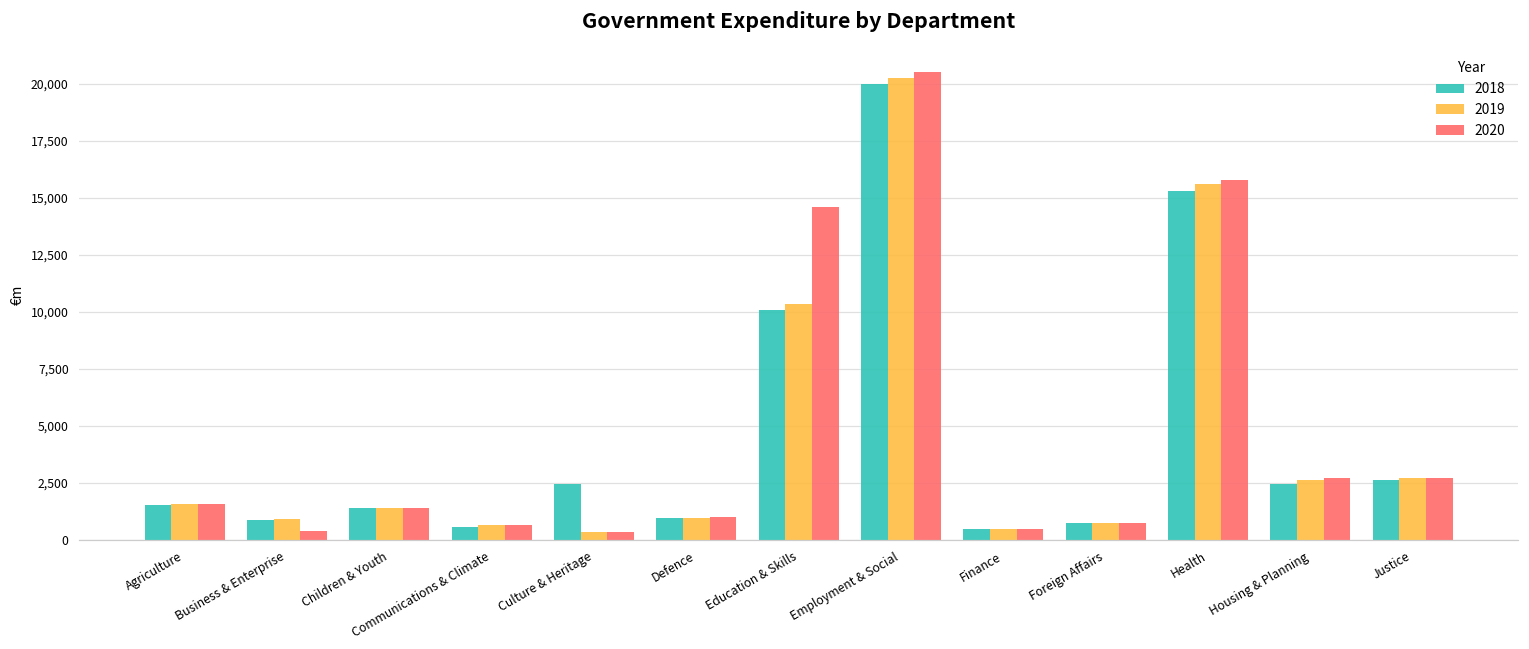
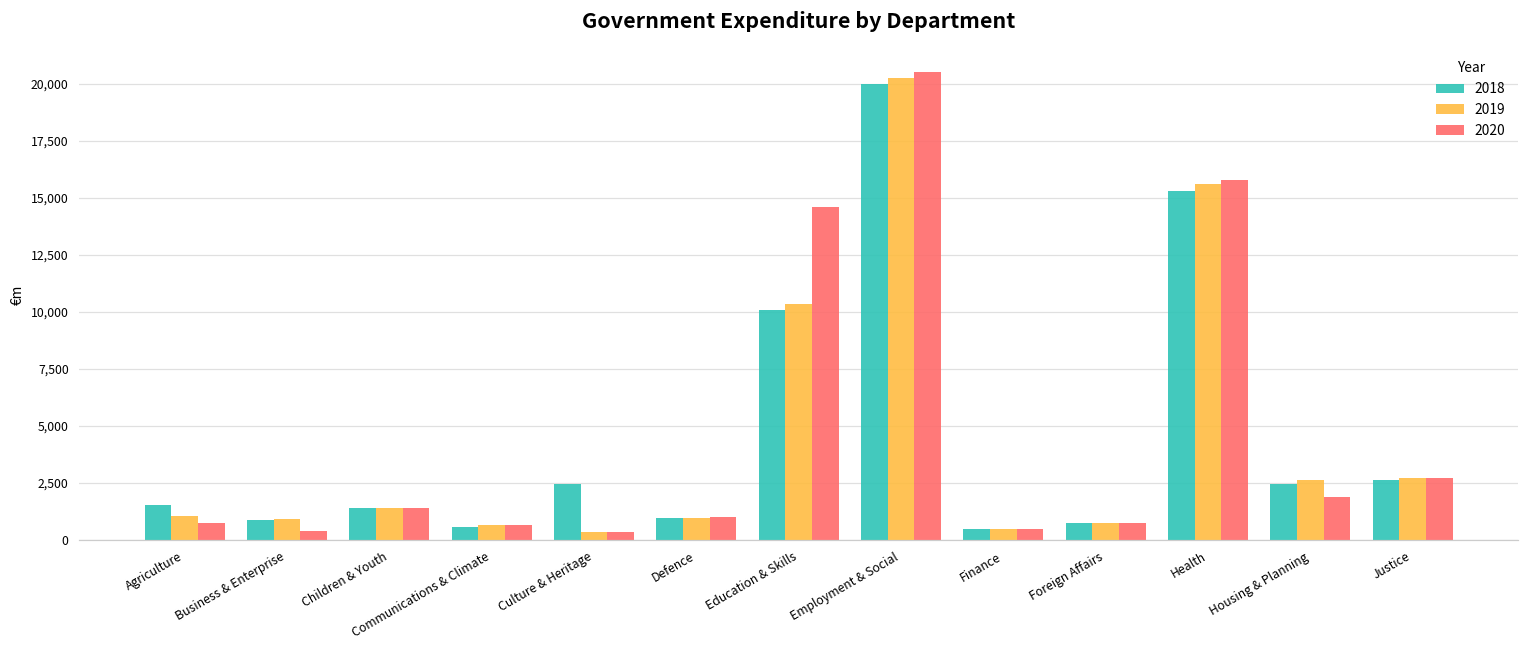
  {
    "2018": {
      "Agriculture": "1,500",
      "Business & Enterprise": "900",
      "Children & Youth": "1,400",
      "Communications & Climate": "600",
      "Culture & Heritage": "2,400",
      "Defence": "900",
      "Education & Skills": "10,100",
      "Employment & Social": "20,000",
      "Finance": "500",
      "Foreign Affairs": "700",
      "Health": "15,300",
      "Housing & Planning": "2,500",
      "Justice": "2,600"
    },
    "2019": {
-     "Agriculture": "1,600",
+     "Agriculture": "1,100",
      "Business & Enterprise": "900",
      "Children & Youth": "1,400",
      "Communications & Climate": "600",
      "Culture & Heritage": "300",
      "Defence": "1,000",
      "Education & Skills": "10,300",
      "Employment & Social": "20,300",
      "Finance": "500",
      "Foreign Affairs": "700",
      "Health": "15,600",
      "Housing & Planning": "2,600",
      "Justice": "2,700"
    },
    "2020": {
-     "Agriculture": "1,600",
+     "Agriculture": "700",
      "Business & Enterprise": "400",
      "Children & Youth": "1,400",
      "Communications & Climate": "700",
      "Culture & Heritage": "300",
      "Defence": "1,000",
      "Education & Skills": "14,600",
      "Employment & Social": "20,500",
      "Finance": "500",
      "Foreign Affairs": "700",
      "Health": "15,800",
-     "Housing & Planning": "2,700",
+     "Housing & Planning": "1,900",
      "Justice": "2,700"
    }
  }
